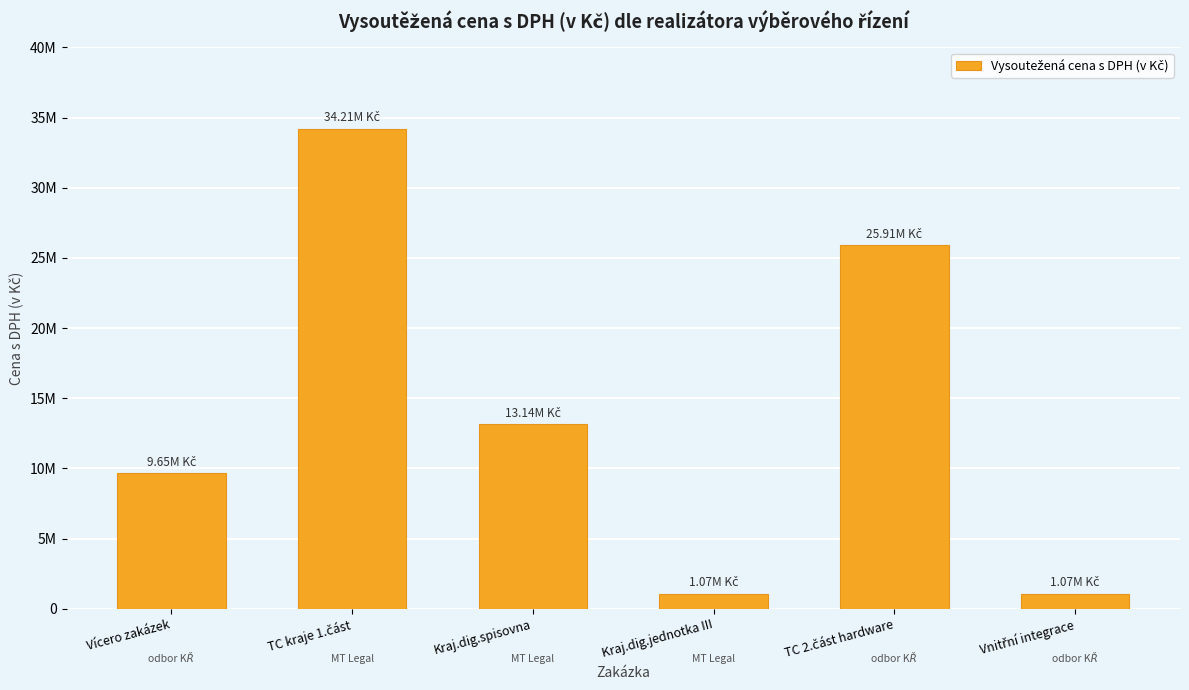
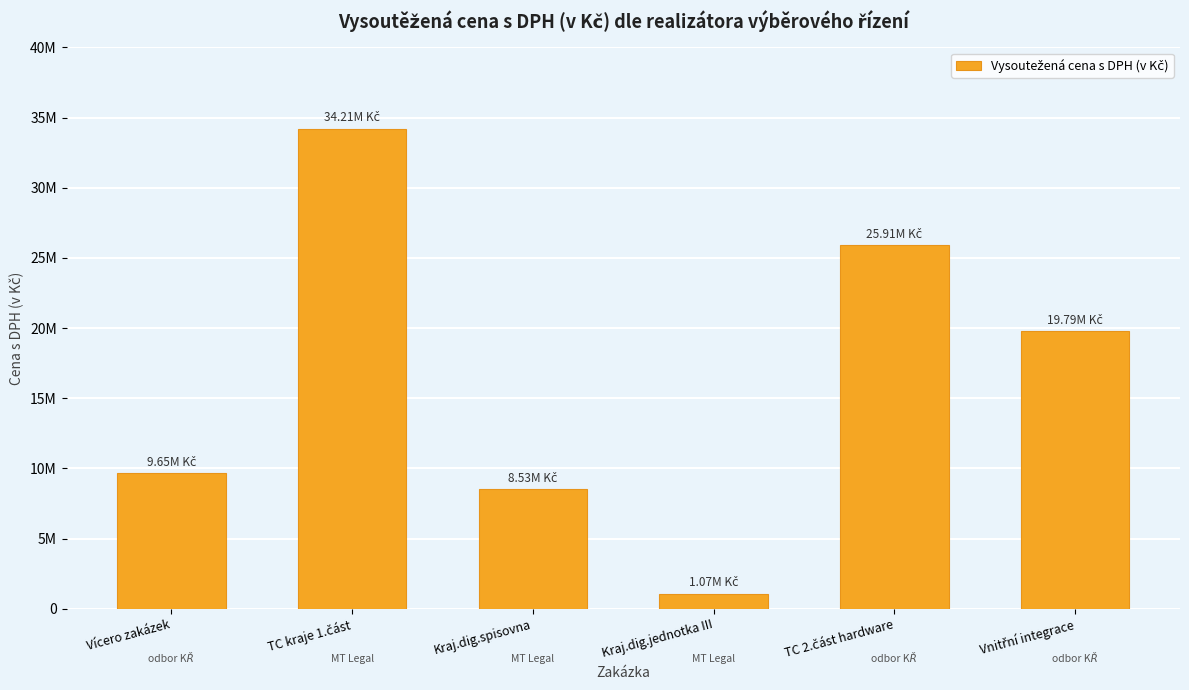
  {
    "Vícero zakázek": "9.65M",
    "TC kraje 1.část": "34.21M",
-   "Kraj.dig.spisovna": "13.14M",
+   "Kraj.dig.spisovna": "8.53M",
    "Kraj.dig.jednotka III": "1.07M",
    "TC 2.část hardware": "25.91M",
-   "Vnitřní integrace": "1.07M"
+   "Vnitřní integrace": "19.79M"
  }
